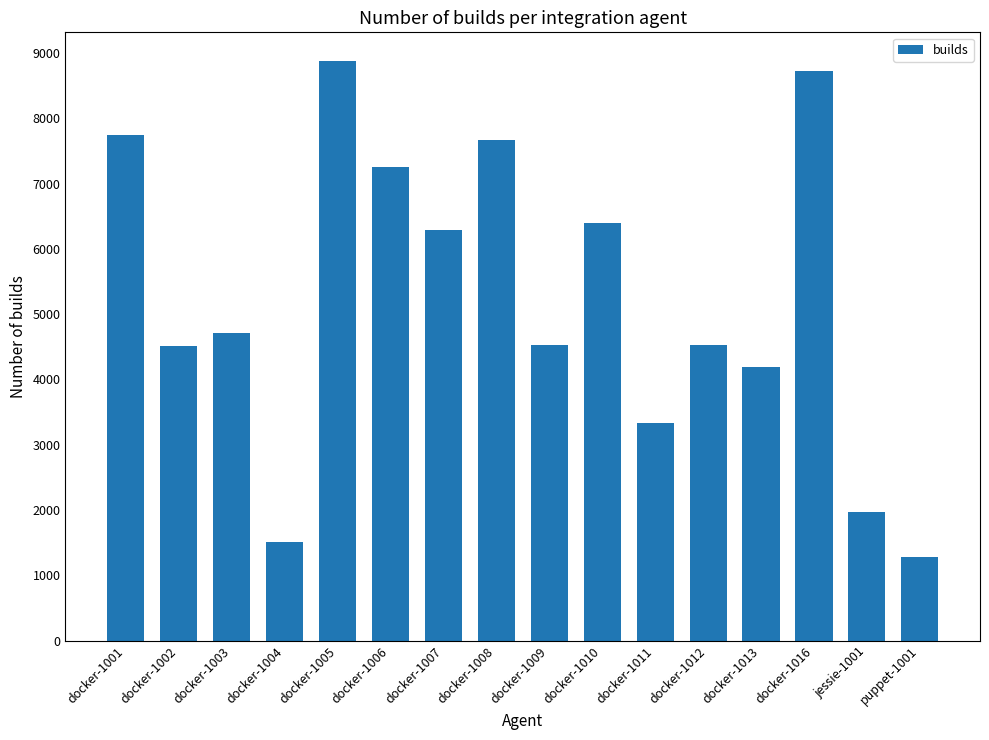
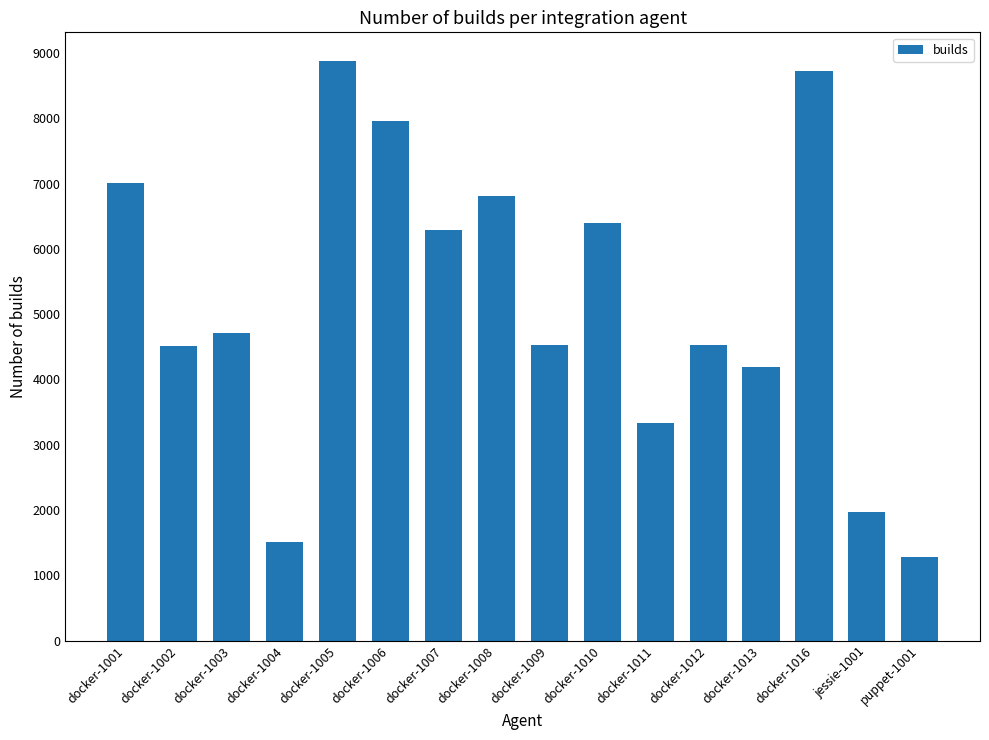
  {
-   "docker-1001": 7700,
+   "docker-1001": 7000,
    "docker-1002": 4500,
    "docker-1003": 4700,
    "docker-1004": 1500,
    "docker-1005": 8900,
-   "docker-1006": 7200,
+   "docker-1006": 8000,
    "docker-1007": 6300,
-   "docker-1008": 7700,
+   "docker-1008": 6800,
    "docker-1009": 4500,
    "docker-1010": 6400,
    "docker-1011": 3300,
    "docker-1012": 4500,
    "docker-1013": 4200,
    "docker-1016": 8700,
    "jessie-1001": 2000,
    "puppet-1001": 1300
  }
